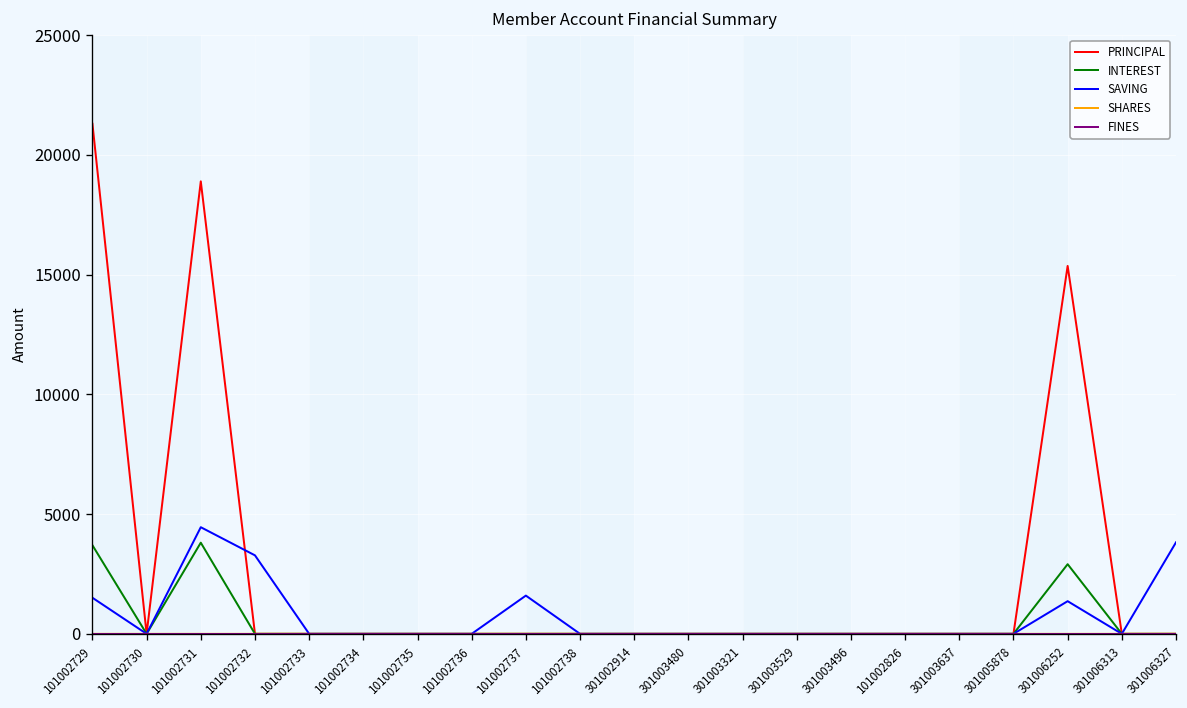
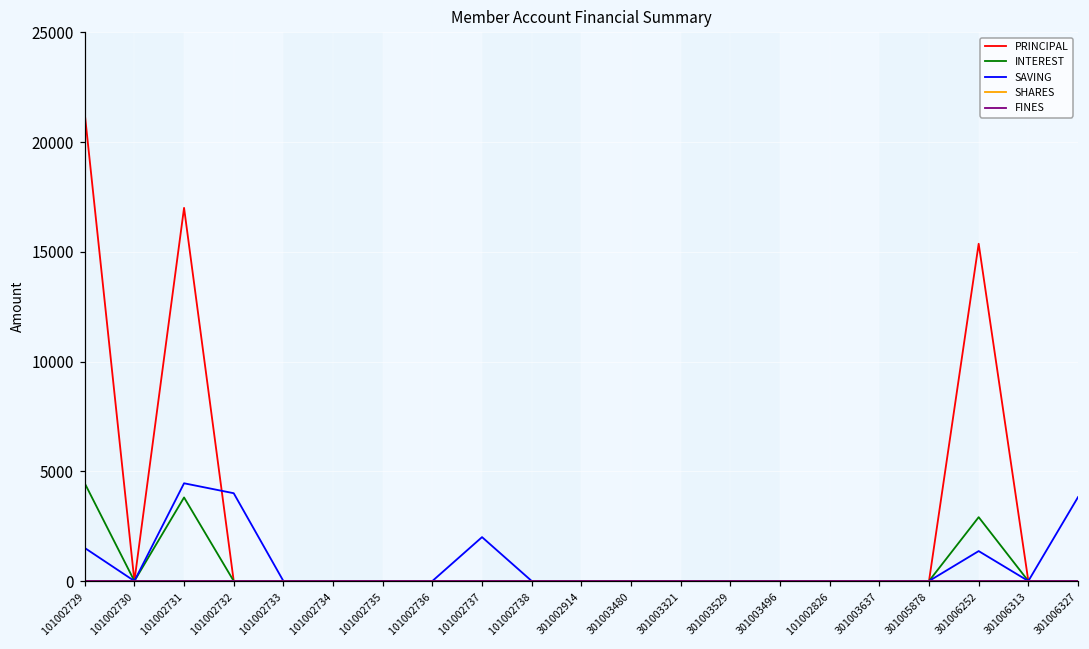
  {
    "PRINCIPAL": {
      "101002729": 21300,
-     "101002731": 18900,
+     "101002731": 17000,
      "301006252": 15400
    },
    "INTEREST": {
-     "101002729": 3700,
+     "101002729": 4500,
      "101002731": 3800,
      "301006252": 2900
    },
    "SAVING": {
      "101002729": 1500,
      "101002731": 4500,
-     "101002732": 3300,
-     "101002737": 1600,
+     "101002732": 4000,
+     "101002737": 2000,
      "301006252": 1400,
      "301006327": 3800
    },
    "FINES": {
      "101002729": 0,
      "101002731": 0,
      "301006252": 0
    }
  }
